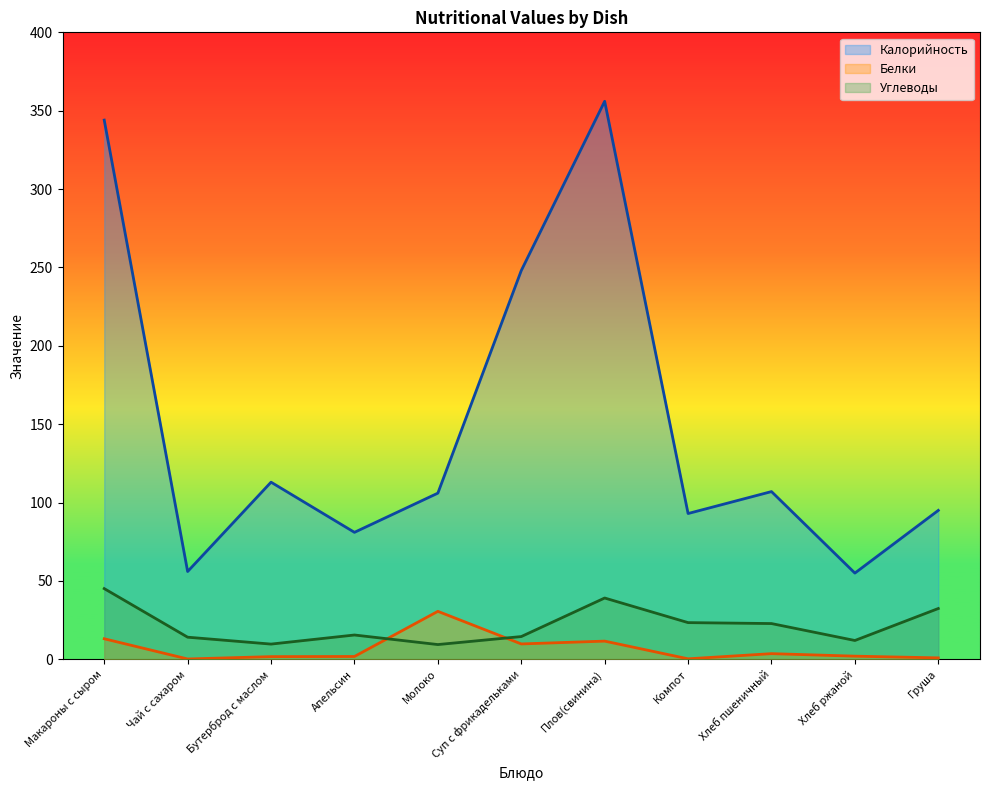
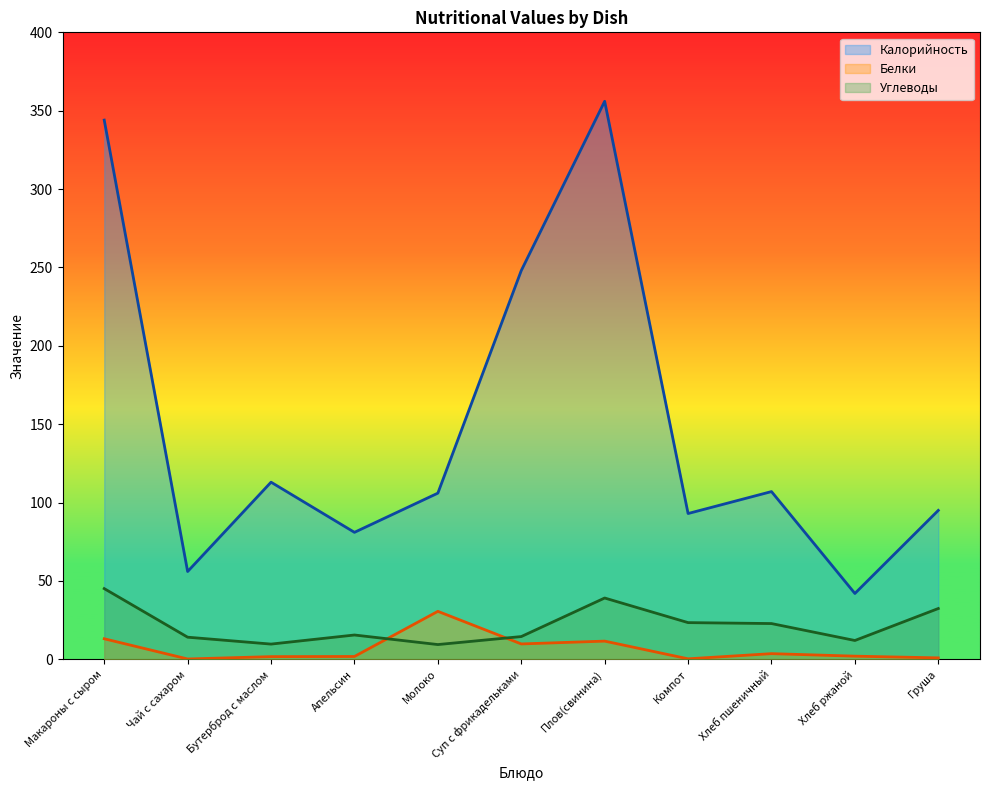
  {
    "Калорийность": {
      "Макароны с сыром": 344,
      "Чай с сахаром": 56,
      "Бутерброд с маслом": 113,
      "Апельсин": 81,
      "Молоко": 106,
      "Суп с фрикадельками": 248,
      "Плов(свинина)": 356,
      "Компот": 93,
      "Хлеб пшеничный": 107,
-     "Хлеб ржаной": 55,
+     "Хлеб ржаной": 42,
      "Груша": 95
    },
    "Белки": {
      "Макароны с сыром": 13,
      "Чай с сахаром": 0,
      "Бутерброд с маслом": 2,
      "Апельсин": 2,
      "Молоко": 31,
      "Суп с фрикадельками": 10,
      "Плов(свинина)": 12,
      "Компот": 0,
      "Хлеб пшеничный": 4,
      "Хлеб ржаной": 2,
      "Груша": 1
    },
    "Углеводы": {
      "Макароны с сыром": 45,
      "Чай с сахаром": 14,
      "Бутерброд с маслом": 10,
      "Апельсин": 16,
      "Молоко": 9,
      "Суп с фрикадельками": 15,
      "Плов(свинина)": 39,
      "Компот": 23,
      "Хлеб пшеничный": 23,
      "Хлеб ржаной": 12,
      "Груша": 32
    }
  }
